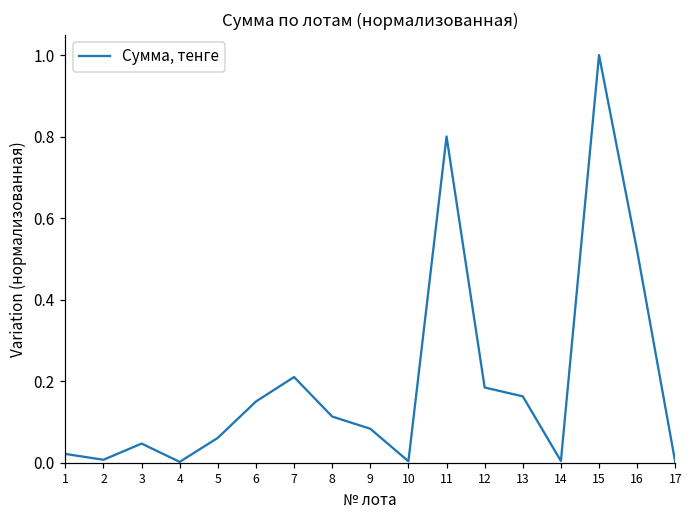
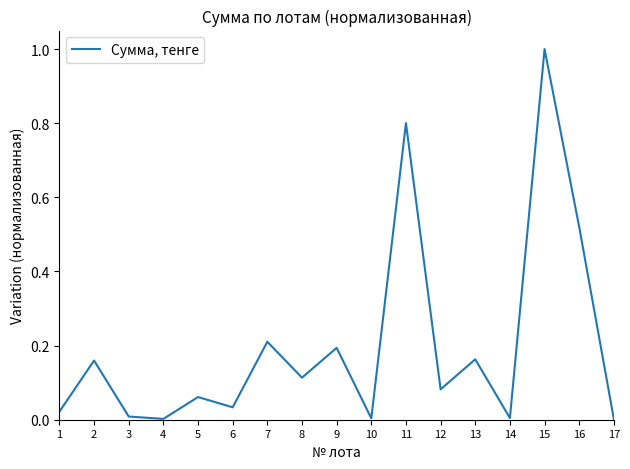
  {
    "1": 0.02,
-   "2": 0.01,
-   "3": 0.05,
+   "2": 0.16,
+   "3": 0.01,
    "4": 0.00,
    "5": 0.06,
-   "6": 0.15,
+   "6": 0.03,
    "7": 0.21,
    "8": 0.11,
-   "9": 0.08,
+   "9": 0.19,
    "10": 0.00,
    "11": 0.80,
-   "12": 0.18,
+   "12": 0.08,
    "13": 0.16,
    "14": 0.00,
    "15": 1.00,
    "16": 0.52,
    "17": 0.00
  }
